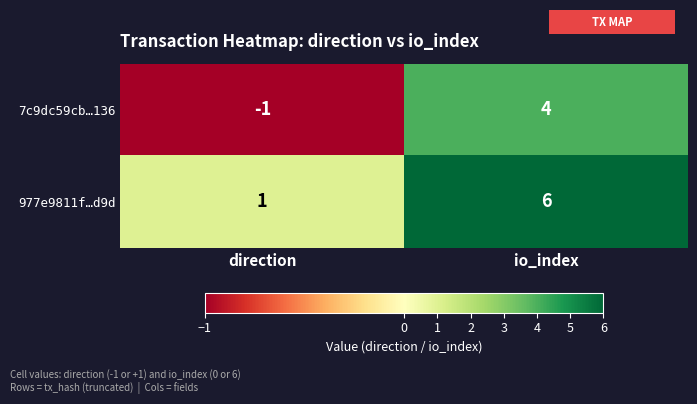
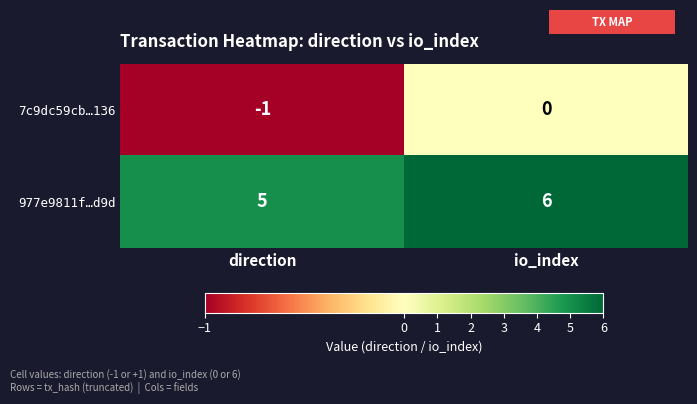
  {
    "7c9dc59cb…136": {
      "direction": -1,
-     "io_index": 4
+     "io_index": 0
    },
    "977e9811f…d9d": {
-     "direction": 1,
+     "direction": 5,
      "io_index": 6
    }
  }
